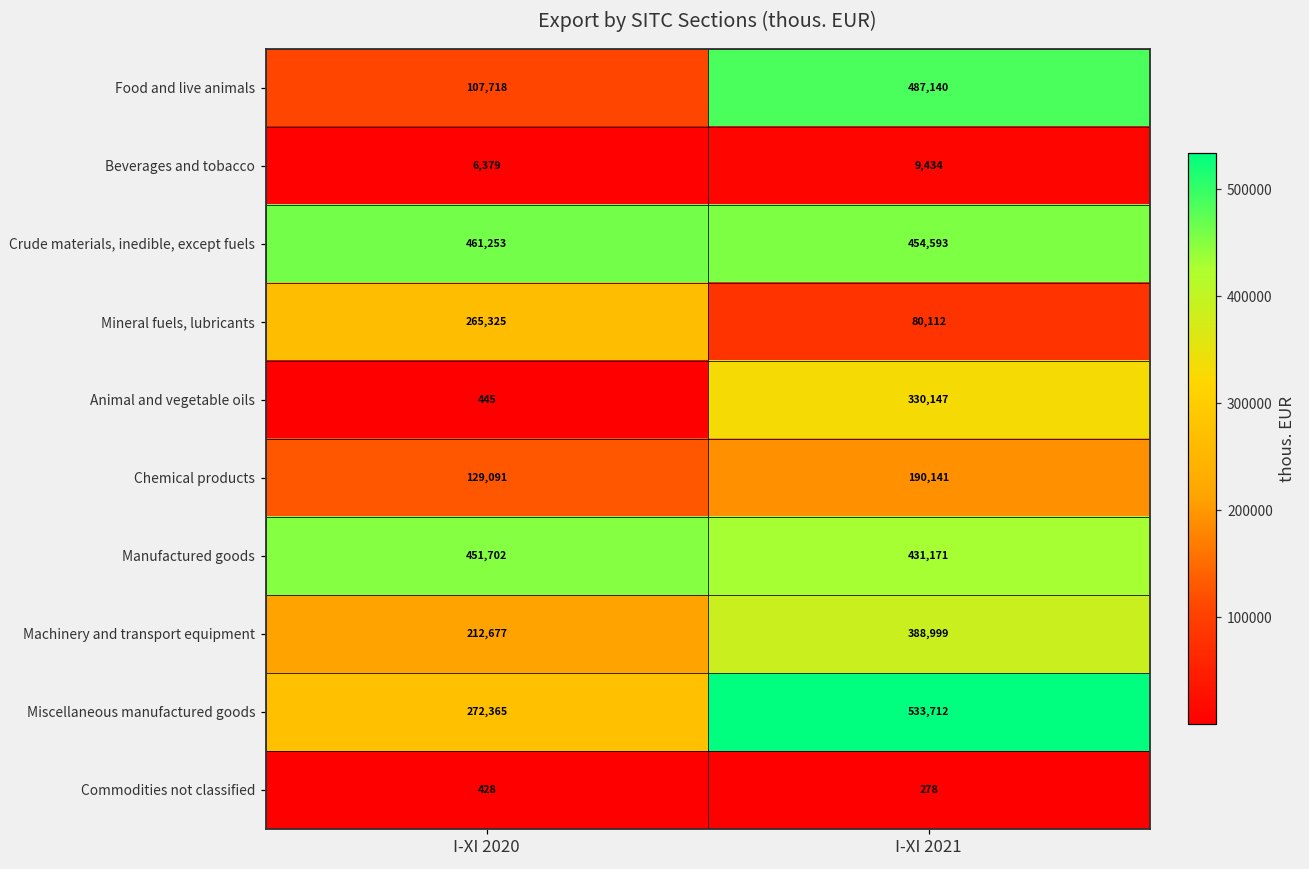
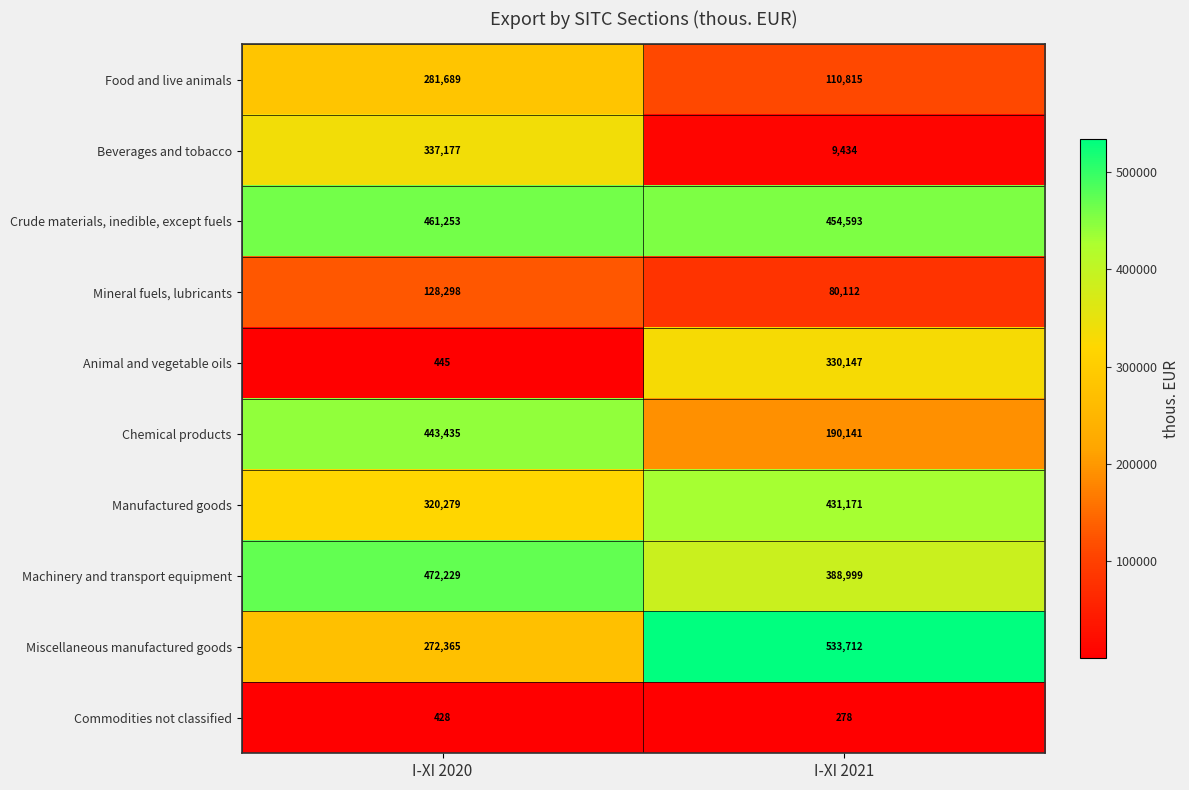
  {
    "Food and live animals": {
-     "I-XI 2020": "107,718",
-     "I-XI 2021": "487,140"
+     "I-XI 2020": "281,689",
+     "I-XI 2021": "110,815"
    },
    "Beverages and tobacco": {
-     "I-XI 2020": "6,379",
+     "I-XI 2020": "337,177",
      "I-XI 2021": "9,434"
    },
    "Crude materials, inedible, except fuels": {
      "I-XI 2020": "461,253",
      "I-XI 2021": "454,593"
    },
    "Mineral fuels, lubricants": {
-     "I-XI 2020": "265,325",
+     "I-XI 2020": "128,298",
      "I-XI 2021": "80,112"
    },
    "Animal and vegetable oils": {
      "I-XI 2020": "445",
      "I-XI 2021": "330,147"
    },
    "Chemical products": {
-     "I-XI 2020": "129,091",
+     "I-XI 2020": "443,435",
      "I-XI 2021": "190,141"
    },
    "Manufactured goods": {
-     "I-XI 2020": "451,702",
+     "I-XI 2020": "320,279",
      "I-XI 2021": "431,171"
    },
    "Machinery and transport equipment": {
-     "I-XI 2020": "212,677",
+     "I-XI 2020": "472,229",
      "I-XI 2021": "388,999"
    },
    "Miscellaneous manufactured goods": {
      "I-XI 2020": "272,365",
      "I-XI 2021": "533,712"
    },
    "Commodities not classified": {
      "I-XI 2020": "428",
      "I-XI 2021": "278"
    }
  }
